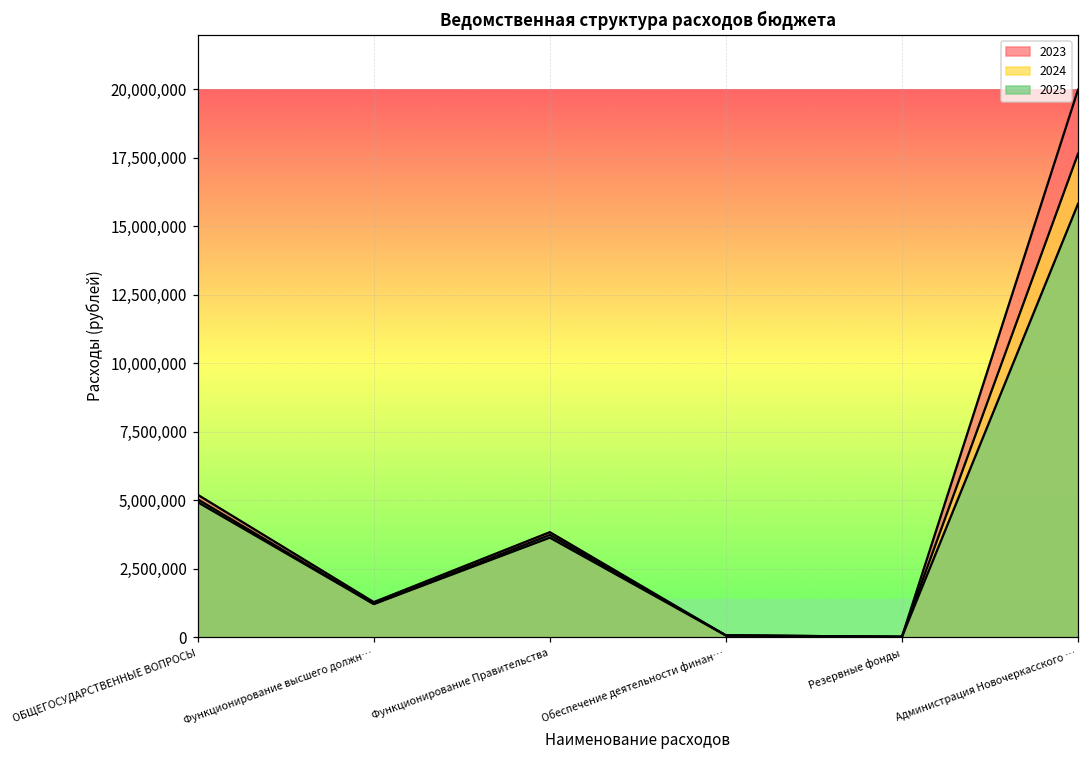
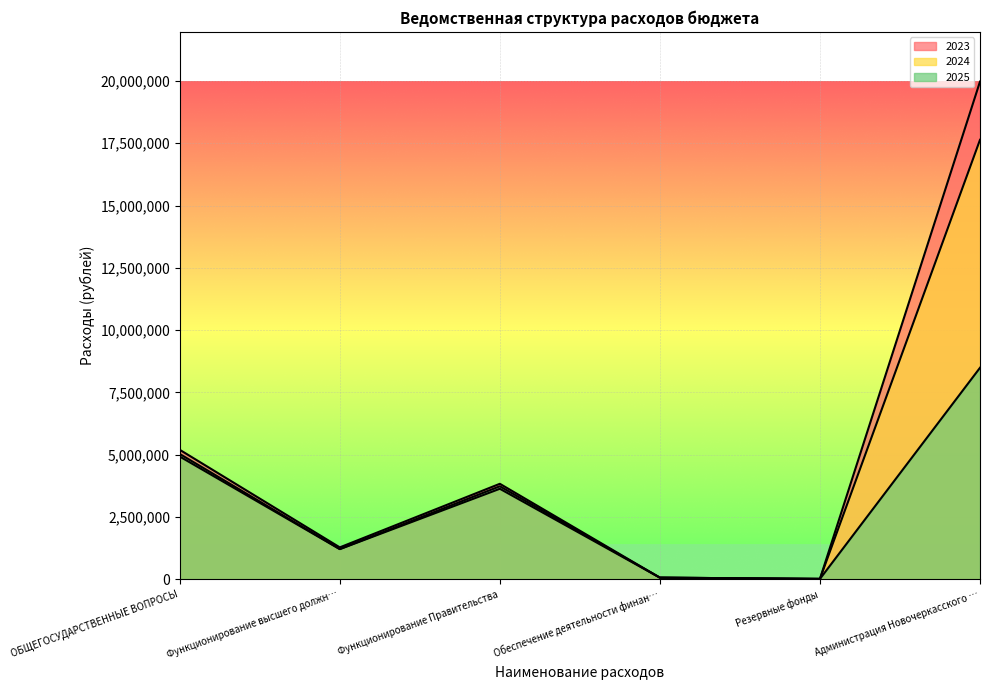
  {
    "2023": {
      "ОБЩЕГОСУДАРСТВЕННЫЕ ВОПРОСЫ": "5,200,000",
      "Администрация Новочеркасского …": "20,000,000"
    },
    "2024": {
      "Администрация Новочеркасского …": "17,600,000"
    },
    "2025": {
-     "Администрация Новочеркасского …": "15,800,000"
+     "Администрация Новочеркасского …": "8,500,000"
    }
  }
